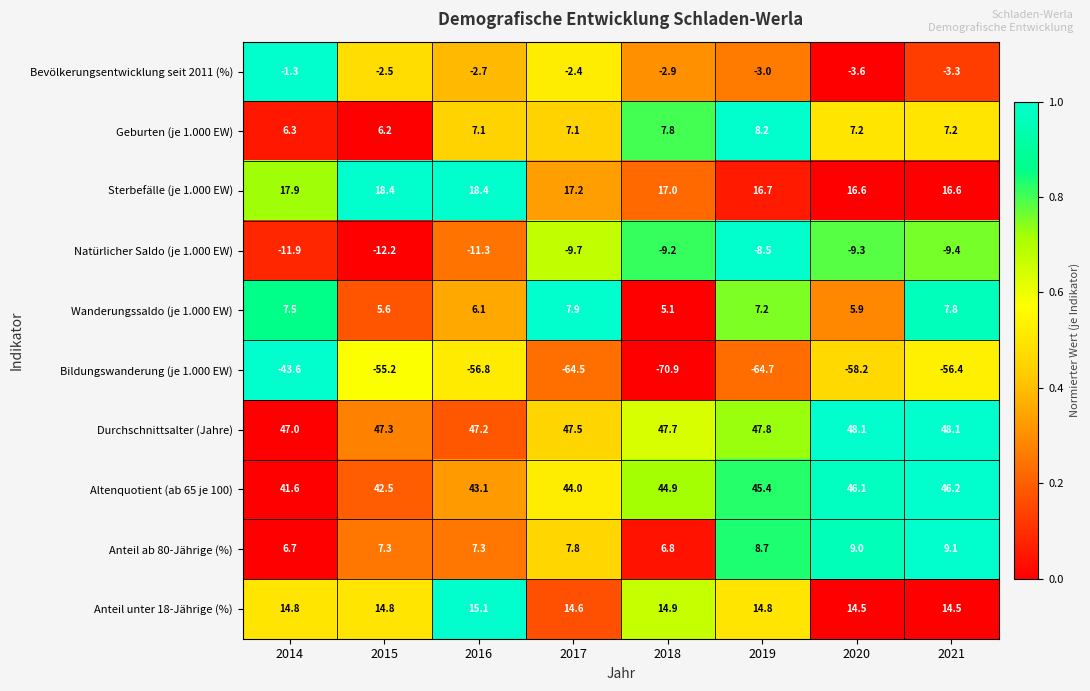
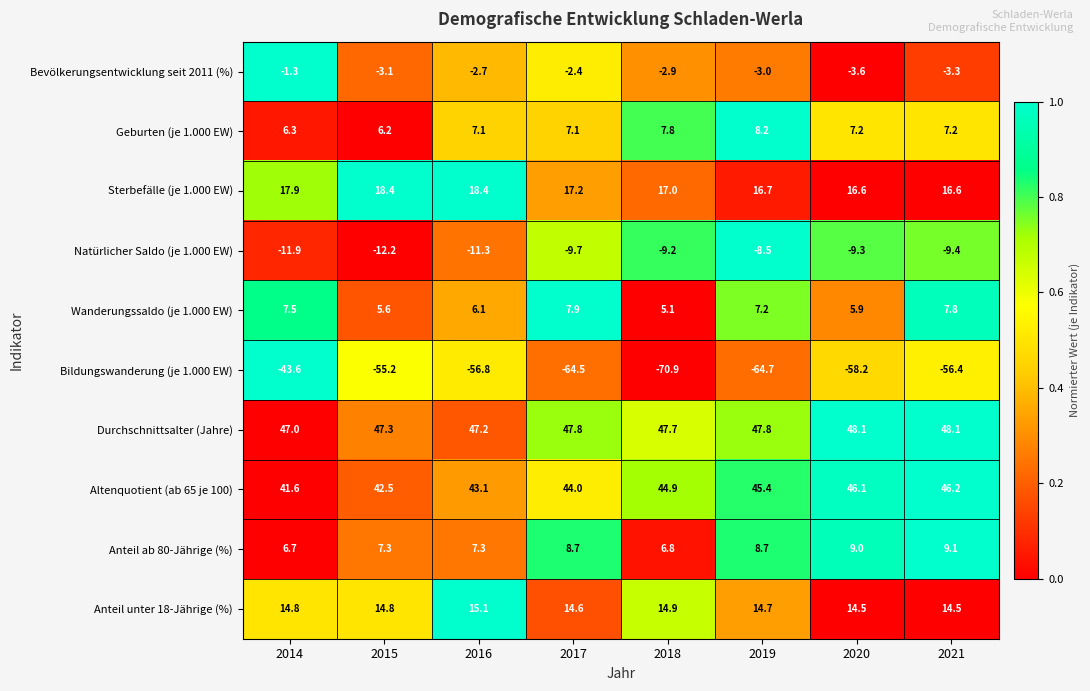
  {
    "Bevölkerungsentwicklung seit 2011 (%)": {
      "2014": -1.3,
-     "2015": -2.5,
+     "2015": -3.1,
      "2016": -2.7,
      "2017": -2.4,
      "2018": -2.9,
      "2019": -3.0,
      "2020": -3.6,
      "2021": -3.3
    },
    "Geburten (je 1.000 EW)": {
      "2014": 6.3,
      "2015": 6.2,
      "2016": 7.1,
      "2017": 7.1,
      "2018": 7.8,
      "2019": 8.2,
      "2020": 7.2,
      "2021": 7.2
    },
    "Sterbefälle (je 1.000 EW)": {
      "2014": 17.9,
      "2015": 18.4,
      "2016": 18.4,
      "2017": 17.2,
      "2018": 17.0,
      "2019": 16.7,
      "2020": 16.6,
      "2021": 16.6
    },
    "Natürlicher Saldo (je 1.000 EW)": {
      "2014": -11.9,
      "2015": -12.2,
      "2016": -11.3,
      "2017": -9.7,
      "2018": -9.2,
      "2019": -8.5,
      "2020": -9.3,
      "2021": -9.4
    },
    "Wanderungssaldo (je 1.000 EW)": {
      "2014": 7.5,
      "2015": 5.6,
      "2016": 6.1,
      "2017": 7.9,
      "2018": 5.1,
      "2019": 7.2,
      "2020": 5.9,
      "2021": 7.8
    },
    "Bildungswanderung (je 1.000 EW)": {
      "2014": -43.6,
      "2015": -55.2,
      "2016": -56.8,
      "2017": -64.5,
      "2018": -70.9,
      "2019": -64.7,
      "2020": -58.2,
      "2021": -56.4
    },
    "Durchschnittsalter (Jahre)": {
      "2014": 47.0,
      "2015": 47.3,
      "2016": 47.2,
-     "2017": 47.5,
+     "2017": 47.8,
      "2018": 47.7,
      "2019": 47.8,
      "2020": 48.1,
      "2021": 48.1
    },
    "Altenquotient (ab 65 je 100)": {
      "2014": 41.6,
      "2015": 42.5,
      "2016": 43.1,
      "2017": 44.0,
      "2018": 44.9,
      "2019": 45.4,
      "2020": 46.1,
      "2021": 46.2
    },
    "Anteil ab 80-Jährige (%)": {
      "2014": 6.7,
      "2015": 7.3,
      "2016": 7.3,
-     "2017": 7.8,
+     "2017": 8.7,
      "2018": 6.8,
      "2019": 8.7,
      "2020": 9.0,
      "2021": 9.1
    },
    "Anteil unter 18-Jährige (%)": {
      "2014": 14.8,
      "2015": 14.8,
      "2016": 15.1,
      "2017": 14.6,
      "2018": 14.9,
-     "2019": 14.8,
+     "2019": 14.7,
      "2020": 14.5,
      "2021": 14.5
    }
  }
